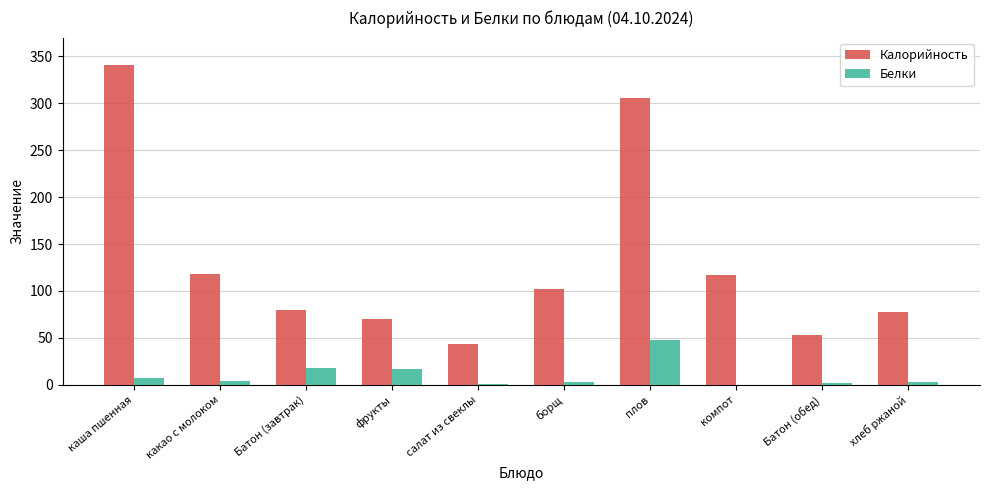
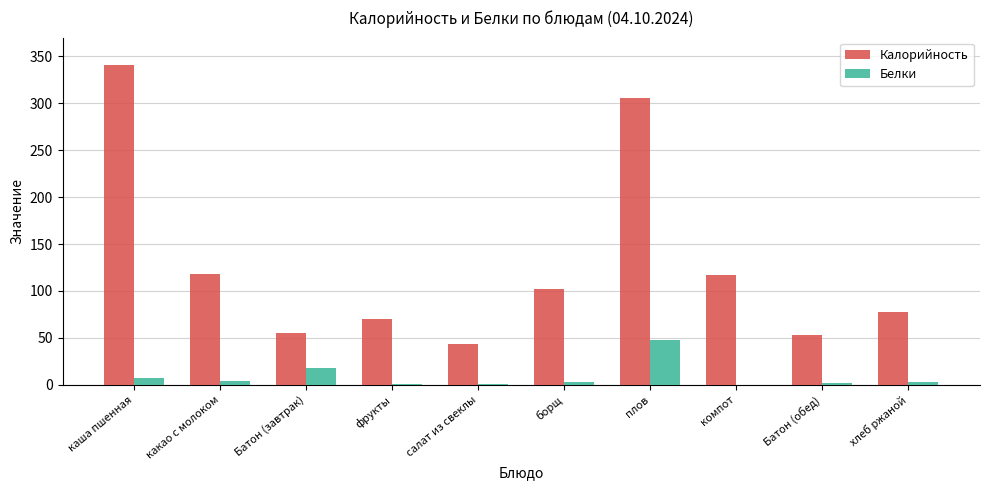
  {
    "Калорийность": {
      "каша пшенная": 340,
      "какао с молоком": 120,
-     "Батон (завтрак)": 80,
+     "Батон (завтрак)": 60,
      "фрукты": 70,
      "салат из свеклы": 40,
      "борщ": 100,
      "плов": 310,
      "компот": 120,
      "Батон (обед)": 50,
      "хлеб ржаной": 80
    },
    "Белки": {
      "каша пшенная": 10,
      "какао с молоком": 0,
      "Батон (завтрак)": 20,
-     "фрукты": 20,
+     "фрукты": 0,
      "борщ": 0,
      "плов": 50
    }
  }
